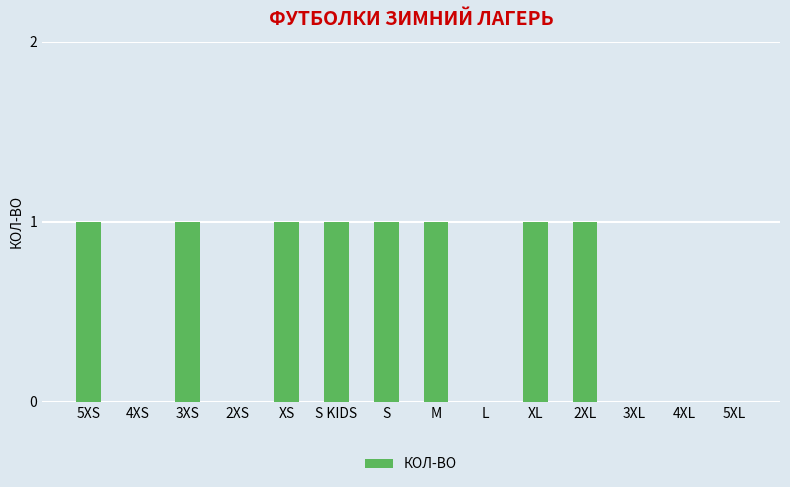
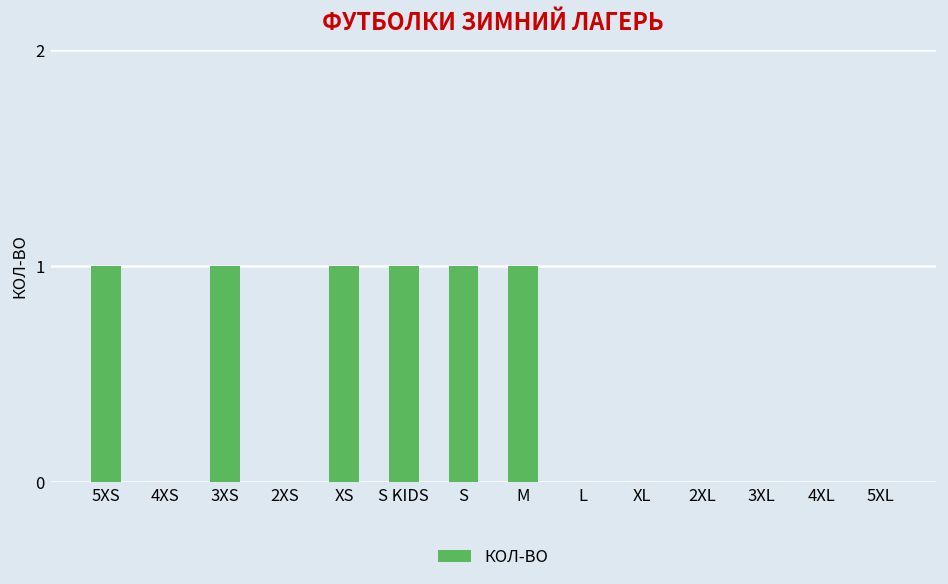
  {
    "5XS": 1,
    "4XS": 0,
    "3XS": 1,
    "2XS": 0,
    "XS": 1,
    "S KIDS": 1,
    "S": 1,
    "M": 1,
    "L": 0,
-   "XL": 1,
-   "2XL": 1,
+   "XL": 0,
+   "2XL": 0,
    "3XL": 0,
    "4XL": 0,
    "5XL": 0
  }
